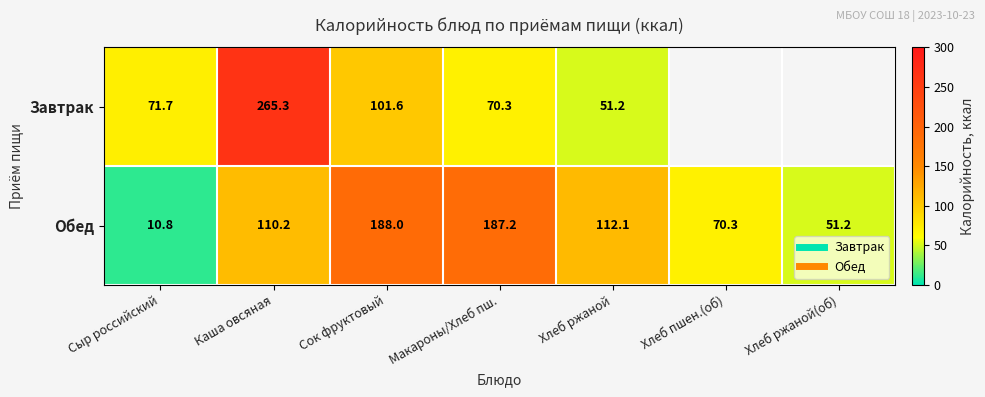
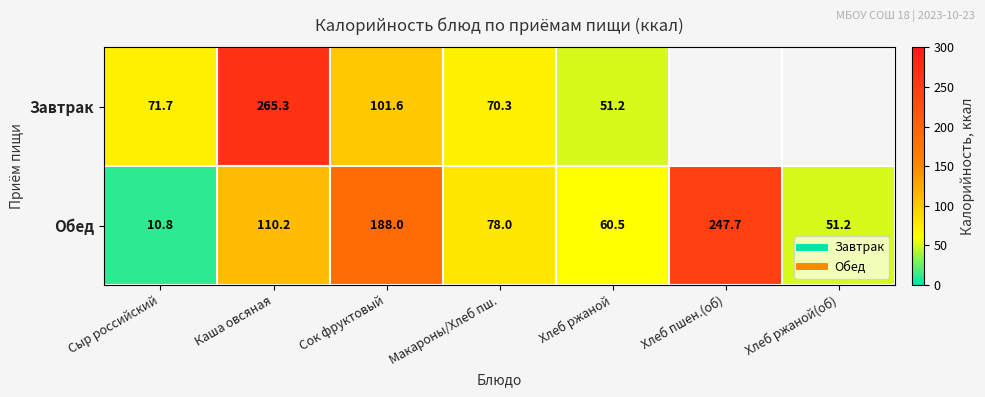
  {
    "Завтрак": {
      "Сыр российский": 71.7,
      "Каша овсяная": 265.3,
      "Сок фруктовый": 101.6,
      "Макароны/Хлеб пш.": 70.3,
      "Хлеб ржаной": 51.2
    },
    "Обед": {
      "Сыр российский": 10.8,
      "Каша овсяная": 110.2,
      "Сок фруктовый": 188.0,
-     "Макароны/Хлеб пш.": 187.2,
-     "Хлеб ржаной": 112.1,
-     "Хлеб пшен.(об)": 70.3,
+     "Макароны/Хлеб пш.": 78.0,
+     "Хлеб ржаной": 60.5,
+     "Хлеб пшен.(об)": 247.7,
      "Хлеб ржаной(об)": 51.2
    }
  }
